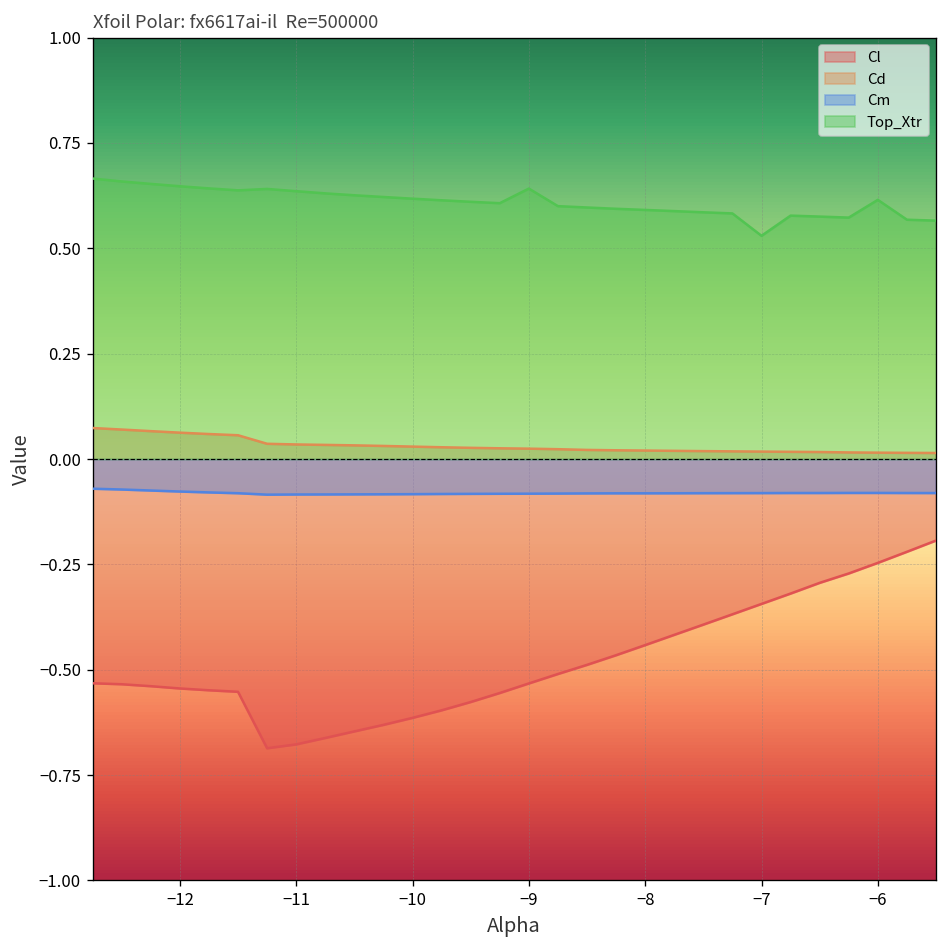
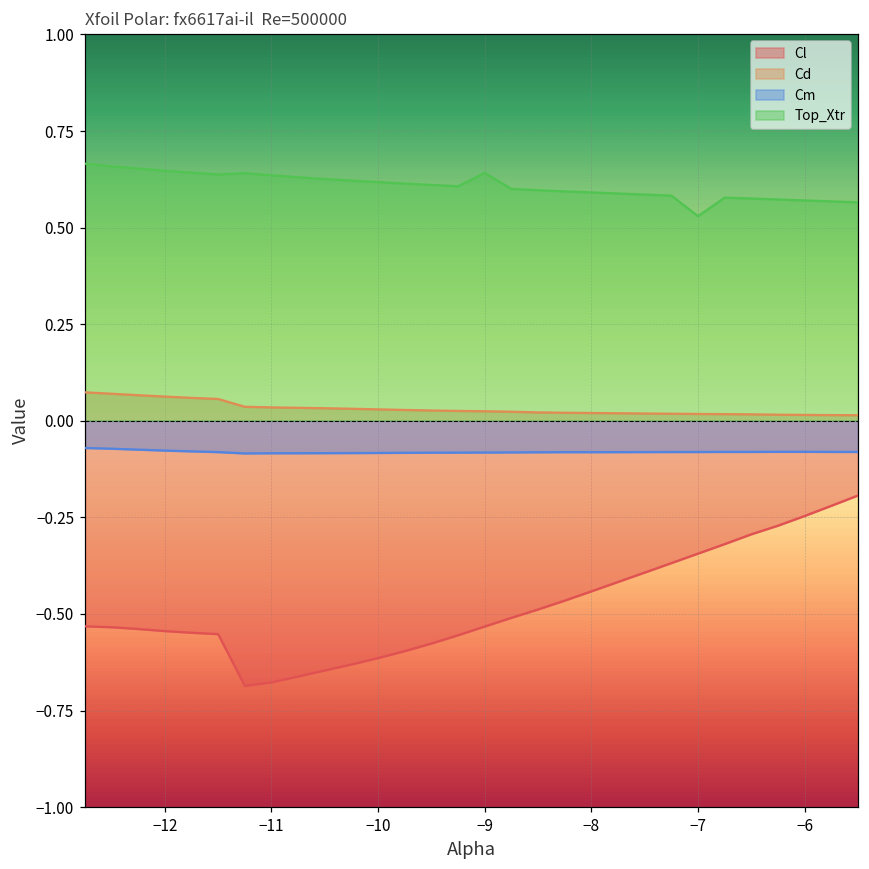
  {
    "Top_Xtr": {
      "−12": 0.65,
      "−11": 0.64,
      "−10": 0.62,
      "−9": 0.64,
      "−8": 0.59,
      "−7": 0.53,
-     "−6": 0.62
+     "−6": 0.57
    }
  }
